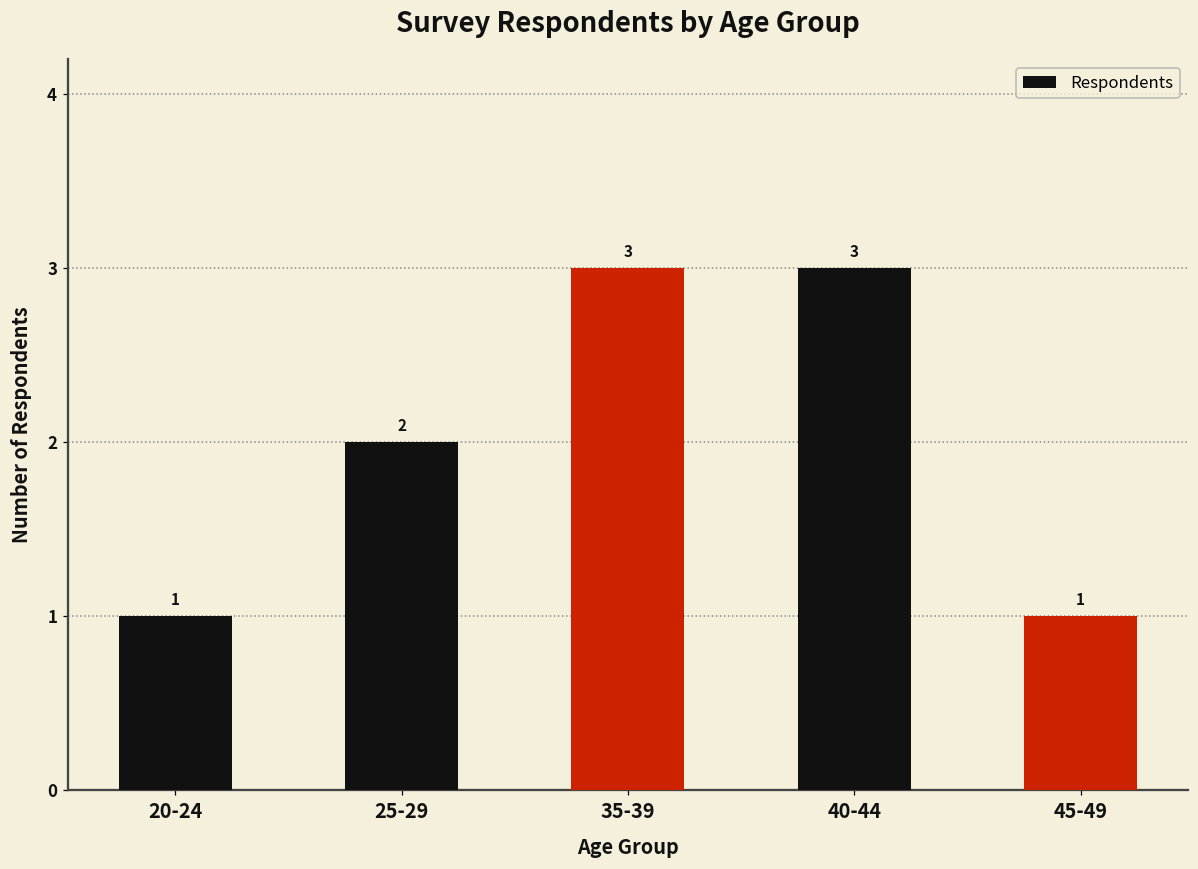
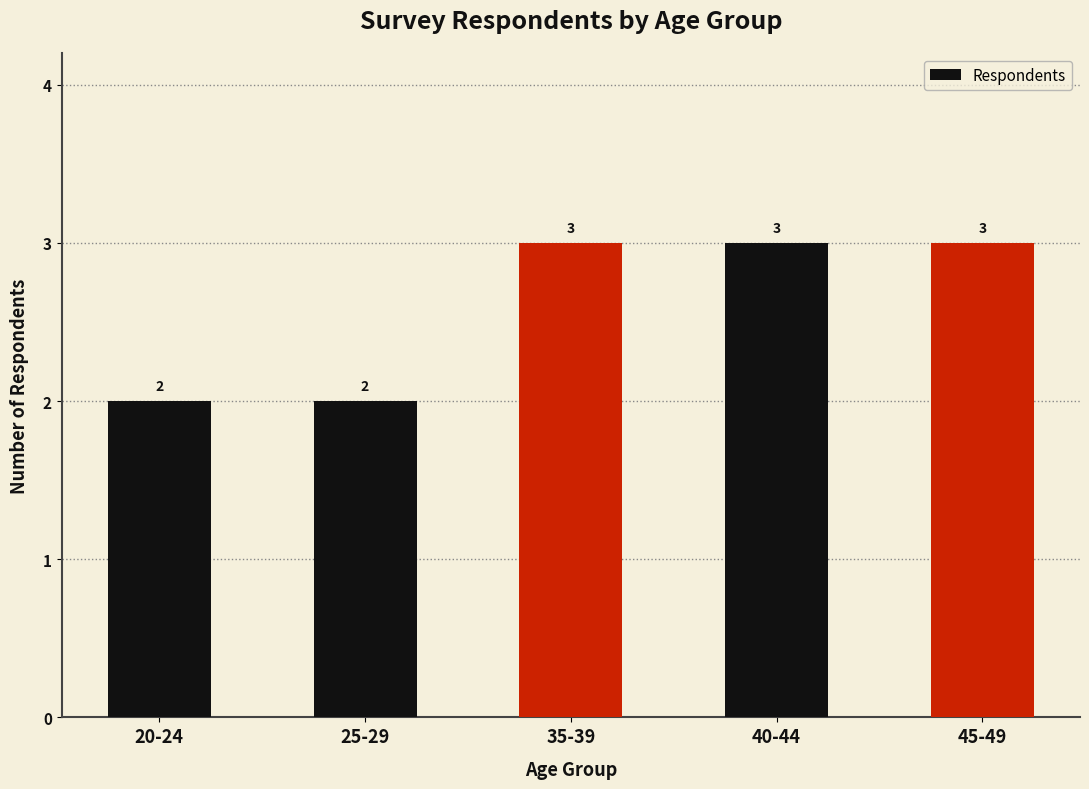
  {
-   "20-24": 1,
+   "20-24": 2,
    "25-29": 2,
    "35-39": 3,
    "40-44": 3,
-   "45-49": 1
+   "45-49": 3
  }
